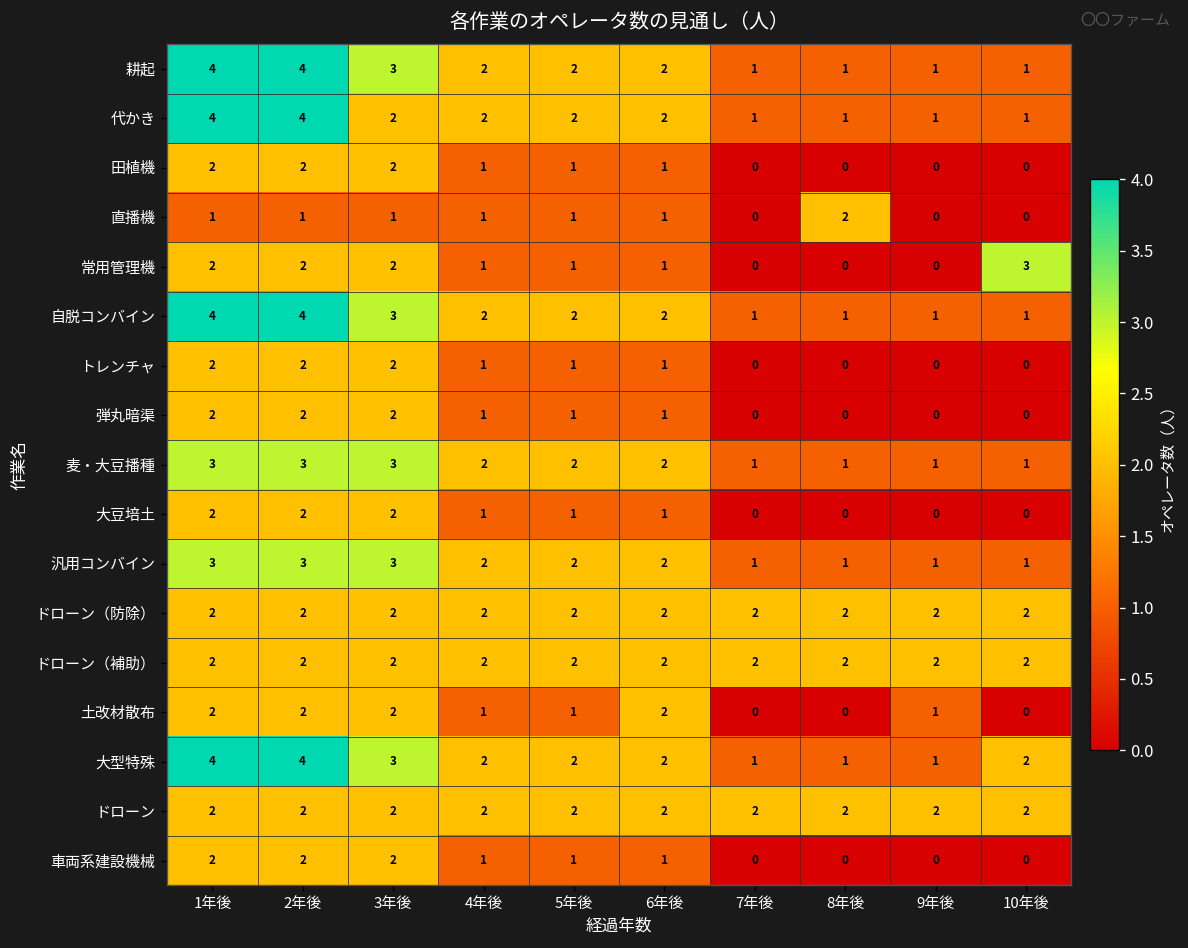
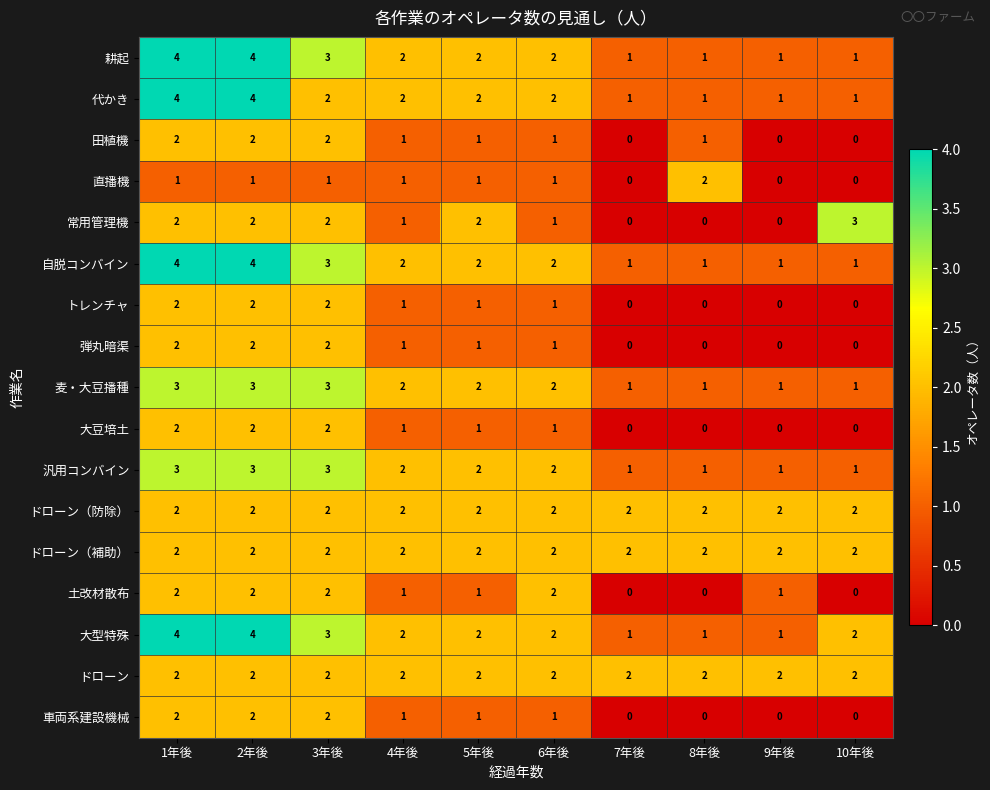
  {
    "耕起": {
      "1年後": 4,
      "2年後": 4,
      "3年後": 3,
      "4年後": 2,
      "5年後": 2,
      "6年後": 2,
      "7年後": 1,
      "8年後": 1,
      "9年後": 1,
      "10年後": 1
    },
    "代かき": {
      "1年後": 4,
      "2年後": 4,
      "3年後": 2,
      "4年後": 2,
      "5年後": 2,
      "6年後": 2,
      "7年後": 1,
      "8年後": 1,
      "9年後": 1,
      "10年後": 1
    },
    "田植機": {
      "1年後": 2,
      "2年後": 2,
      "3年後": 2,
      "4年後": 1,
      "5年後": 1,
      "6年後": 1,
      "7年後": 0,
-     "8年後": 0,
+     "8年後": 1,
      "9年後": 0,
      "10年後": 0
    },
    "直播機": {
      "1年後": 1,
      "2年後": 1,
      "3年後": 1,
      "4年後": 1,
      "5年後": 1,
      "6年後": 1,
      "7年後": 0,
      "8年後": 2,
      "9年後": 0,
      "10年後": 0
    },
    "常用管理機": {
      "1年後": 2,
      "2年後": 2,
      "3年後": 2,
      "4年後": 1,
-     "5年後": 1,
+     "5年後": 2,
      "6年後": 1,
      "7年後": 0,
      "8年後": 0,
      "9年後": 0,
      "10年後": 3
    },
    "自脱コンバイン": {
      "1年後": 4,
      "2年後": 4,
      "3年後": 3,
      "4年後": 2,
      "5年後": 2,
      "6年後": 2,
      "7年後": 1,
      "8年後": 1,
      "9年後": 1,
      "10年後": 1
    },
    "トレンチャ": {
      "1年後": 2,
      "2年後": 2,
      "3年後": 2,
      "4年後": 1,
      "5年後": 1,
      "6年後": 1,
      "7年後": 0,
      "8年後": 0,
      "9年後": 0,
      "10年後": 0
    },
    "弾丸暗渠": {
      "1年後": 2,
      "2年後": 2,
      "3年後": 2,
      "4年後": 1,
      "5年後": 1,
      "6年後": 1,
      "7年後": 0,
      "8年後": 0,
      "9年後": 0,
      "10年後": 0
    },
    "麦・大豆播種": {
      "1年後": 3,
      "2年後": 3,
      "3年後": 3,
      "4年後": 2,
      "5年後": 2,
      "6年後": 2,
      "7年後": 1,
      "8年後": 1,
      "9年後": 1,
      "10年後": 1
    },
    "大豆培土": {
      "1年後": 2,
      "2年後": 2,
      "3年後": 2,
      "4年後": 1,
      "5年後": 1,
      "6年後": 1,
      "7年後": 0,
      "8年後": 0,
      "9年後": 0,
      "10年後": 0
    },
    "汎用コンバイン": {
      "1年後": 3,
      "2年後": 3,
      "3年後": 3,
      "4年後": 2,
      "5年後": 2,
      "6年後": 2,
      "7年後": 1,
      "8年後": 1,
      "9年後": 1,
      "10年後": 1
    },
    "ドローン（防除）": {
      "1年後": 2,
      "2年後": 2,
      "3年後": 2,
      "4年後": 2,
      "5年後": 2,
      "6年後": 2,
      "7年後": 2,
      "8年後": 2,
      "9年後": 2,
      "10年後": 2
    },
    "ドローン（補助）": {
      "1年後": 2,
      "2年後": 2,
      "3年後": 2,
      "4年後": 2,
      "5年後": 2,
      "6年後": 2,
      "7年後": 2,
      "8年後": 2,
      "9年後": 2,
      "10年後": 2
    },
    "土改材散布": {
      "1年後": 2,
      "2年後": 2,
      "3年後": 2,
      "4年後": 1,
      "5年後": 1,
      "6年後": 2,
      "7年後": 0,
      "8年後": 0,
      "9年後": 1,
      "10年後": 0
    },
    "大型特殊": {
      "1年後": 4,
      "2年後": 4,
      "3年後": 3,
      "4年後": 2,
      "5年後": 2,
      "6年後": 2,
      "7年後": 1,
      "8年後": 1,
      "9年後": 1,
      "10年後": 2
    },
    "ドローン": {
      "1年後": 2,
      "2年後": 2,
      "3年後": 2,
      "4年後": 2,
      "5年後": 2,
      "6年後": 2,
      "7年後": 2,
      "8年後": 2,
      "9年後": 2,
      "10年後": 2
    },
    "車両系建設機械": {
      "1年後": 2,
      "2年後": 2,
      "3年後": 2,
      "4年後": 1,
      "5年後": 1,
      "6年後": 1,
      "7年後": 0,
      "8年後": 0,
      "9年後": 0,
      "10年後": 0
    }
  }
